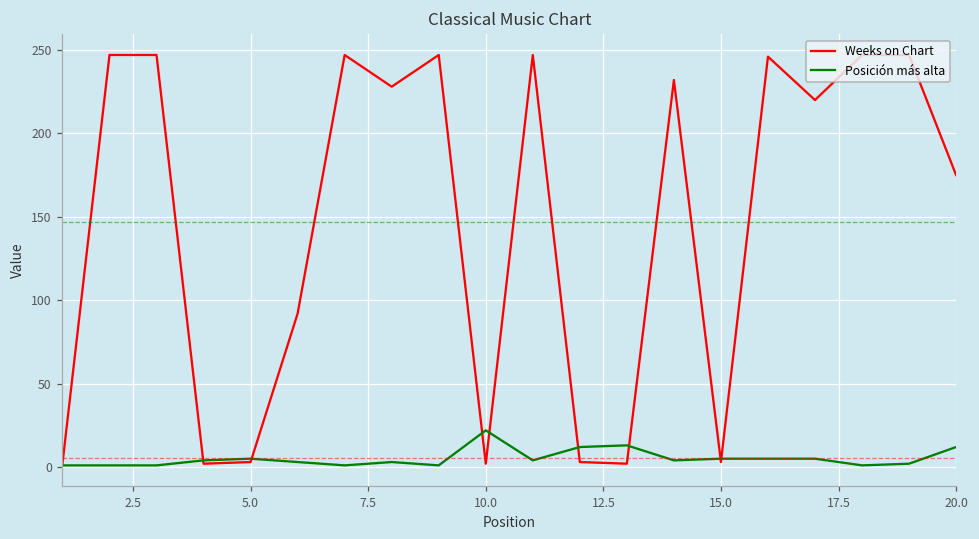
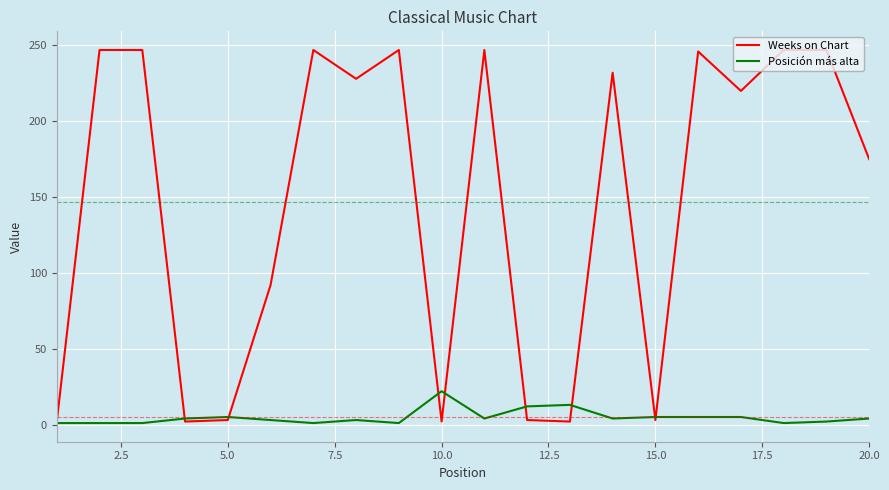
  {
    "Weeks on Chart": {
      "5.0": 3,
      "10.0": 2,
      "15.0": 3,
      "20.0": 175
    },
    "Posición más alta": {
      "5.0": 5,
      "10.0": 22,
      "15.0": 5,
-     "20.0": 12
+     "20.0": 4
    }
  }
